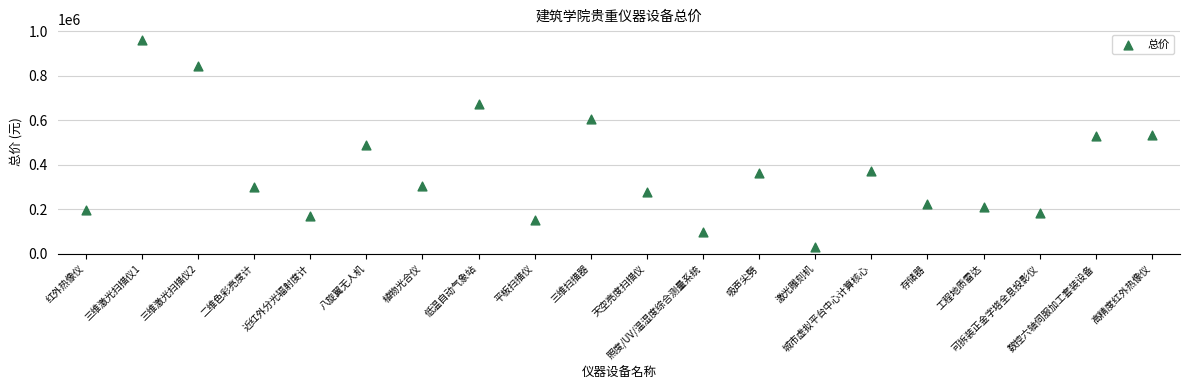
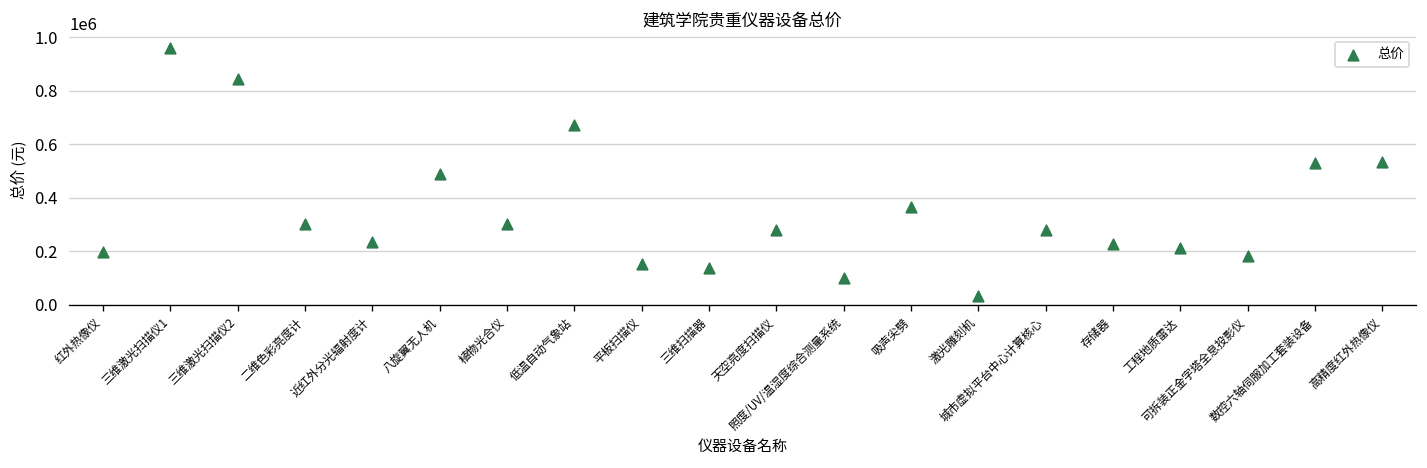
  {
    "红外热像仪": 200000,
    "三维激光扫描仪1": 960000,
    "三维激光扫描仪2": 840000,
    "二维色彩亮度计": 300000,
-   "近红外分光辐射度计": 170000,
+   "近红外分光辐射度计": 230000,
    "八旋翼无人机": 490000,
    "植物光合仪": 300000,
    "低温自动气象站": 670000,
    "平板扫描仪": 150000,
-   "三维扫描器": 600000,
+   "三维扫描器": 140000,
    "天空亮度扫描仪": 280000,
    "照度/UV/温湿度综合测量系统": 100000,
    "吸声尖劈": 360000,
    "激光雕刻机": 30000,
-   "城市虚拟平台中心计算核心": 370000,
+   "城市虚拟平台中心计算核心": 280000,
    "存储器": 230000,
    "工程地质雷达": 210000,
    "可拆装正金字塔全息投影仪": 180000,
    "数控六轴伺服加工套装设备": 530000,
    "高精度红外热像仪": 530000
  }
